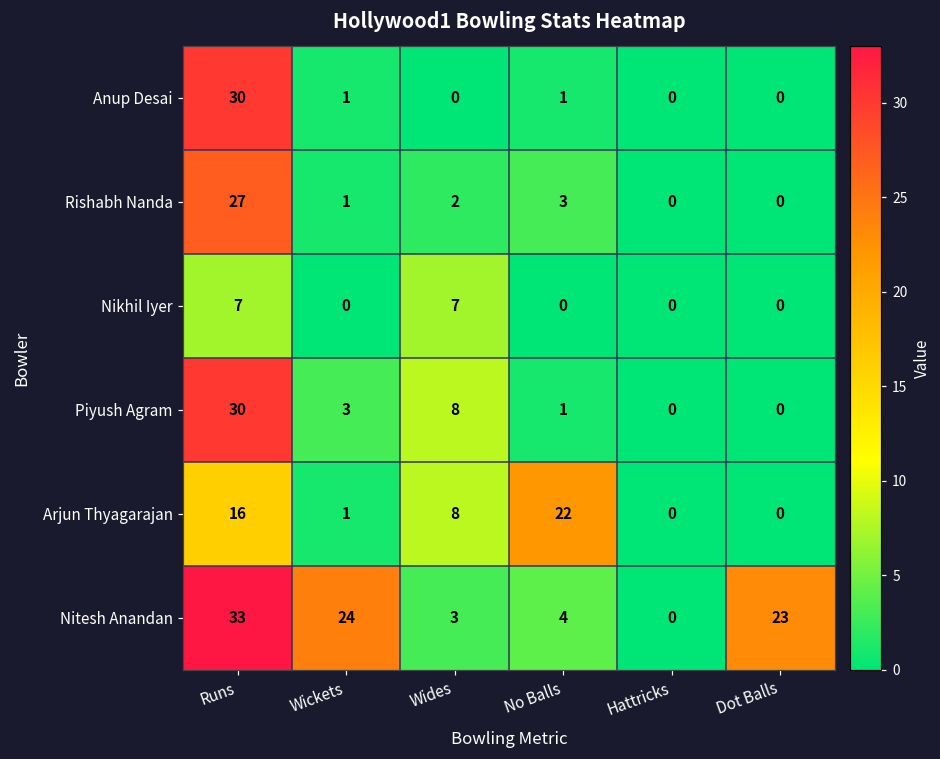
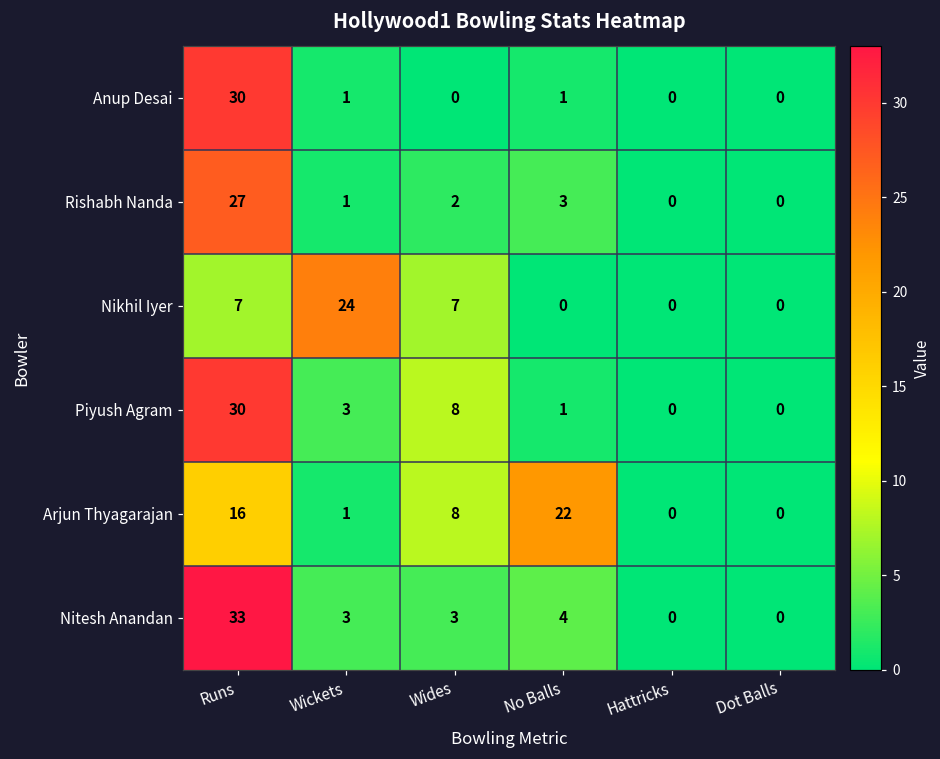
  {
    "Anup Desai": {
      "Runs": 30,
      "Wickets": 1,
      "Wides": 0,
      "No Balls": 1,
      "Hattricks": 0,
      "Dot Balls": 0
    },
    "Rishabh Nanda": {
      "Runs": 27,
      "Wickets": 1,
      "Wides": 2,
      "No Balls": 3,
      "Hattricks": 0,
      "Dot Balls": 0
    },
    "Nikhil Iyer": {
      "Runs": 7,
-     "Wickets": 0,
+     "Wickets": 24,
      "Wides": 7,
      "No Balls": 0,
      "Hattricks": 0,
      "Dot Balls": 0
    },
    "Piyush Agram": {
      "Runs": 30,
      "Wickets": 3,
      "Wides": 8,
      "No Balls": 1,
      "Hattricks": 0,
      "Dot Balls": 0
    },
    "Arjun Thyagarajan": {
      "Runs": 16,
      "Wickets": 1,
      "Wides": 8,
      "No Balls": 22,
      "Hattricks": 0,
      "Dot Balls": 0
    },
    "Nitesh Anandan": {
      "Runs": 33,
-     "Wickets": 24,
+     "Wickets": 3,
      "Wides": 3,
      "No Balls": 4,
      "Hattricks": 0,
-     "Dot Balls": 23
+     "Dot Balls": 0
    }
  }
